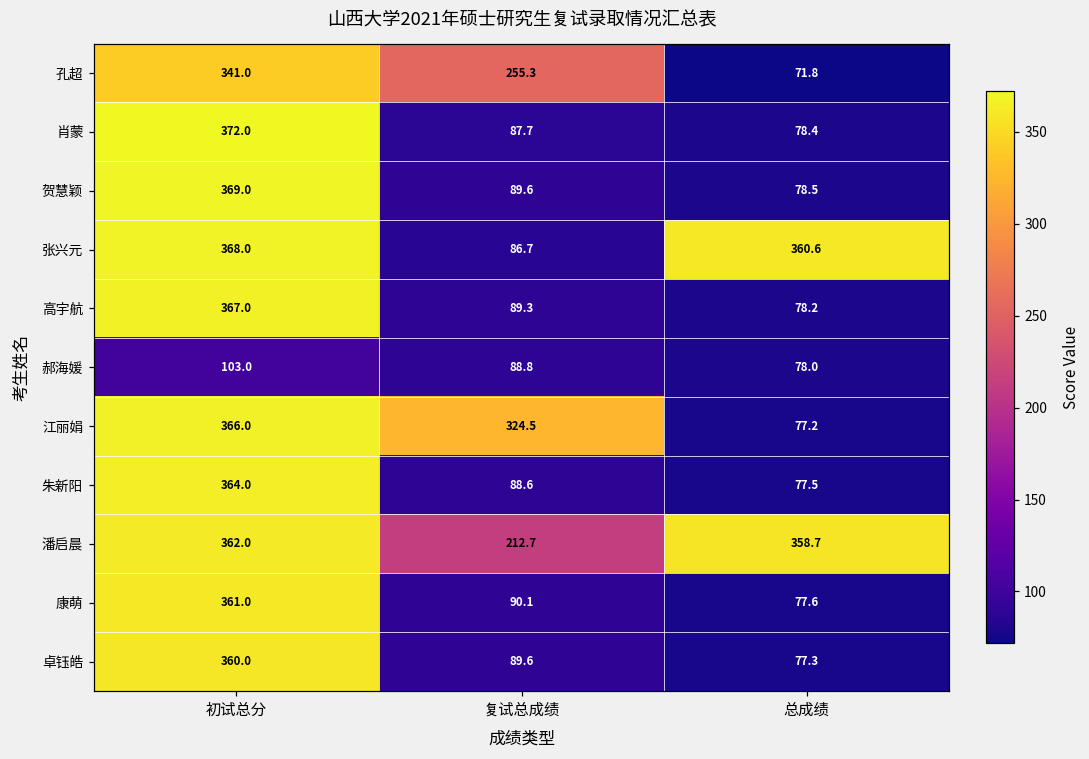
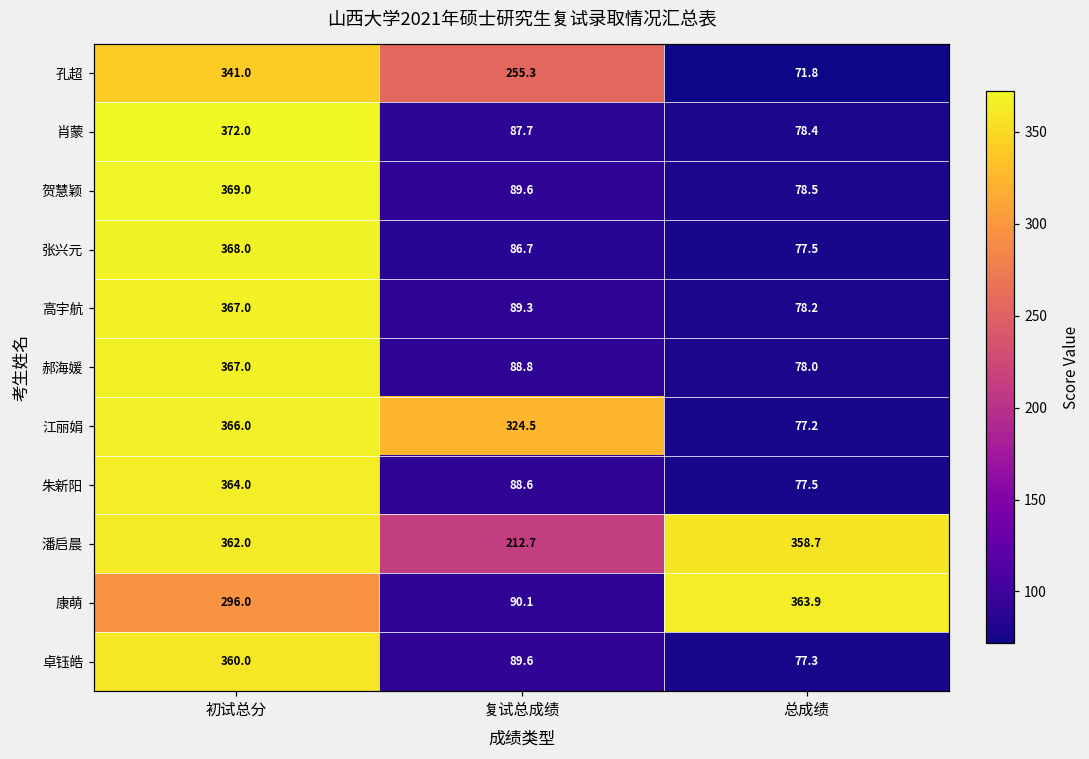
  {
    "孔超": {
      "初试总分": 341.0,
      "复试总成绩": 255.3,
      "总成绩": 71.8
    },
    "肖蒙": {
      "初试总分": 372.0,
      "复试总成绩": 87.7,
      "总成绩": 78.4
    },
    "贺慧颖": {
      "初试总分": 369.0,
      "复试总成绩": 89.6,
      "总成绩": 78.5
    },
    "张兴元": {
      "初试总分": 368.0,
      "复试总成绩": 86.7,
-     "总成绩": 360.6
+     "总成绩": 77.5
    },
    "高宇航": {
      "初试总分": 367.0,
      "复试总成绩": 89.3,
      "总成绩": 78.2
    },
    "郝海媛": {
-     "初试总分": 103.0,
+     "初试总分": 367.0,
      "复试总成绩": 88.8,
      "总成绩": 78.0
    },
    "江丽娟": {
      "初试总分": 366.0,
      "复试总成绩": 324.5,
      "总成绩": 77.2
    },
    "朱新阳": {
      "初试总分": 364.0,
      "复试总成绩": 88.6,
      "总成绩": 77.5
    },
    "潘启晨": {
      "初试总分": 362.0,
      "复试总成绩": 212.7,
      "总成绩": 358.7
    },
    "康萌": {
-     "初试总分": 361.0,
+     "初试总分": 296.0,
      "复试总成绩": 90.1,
-     "总成绩": 77.6
+     "总成绩": 363.9
    },
    "卓钰皓": {
      "初试总分": 360.0,
      "复试总成绩": 89.6,
      "总成绩": 77.3
    }
  }
